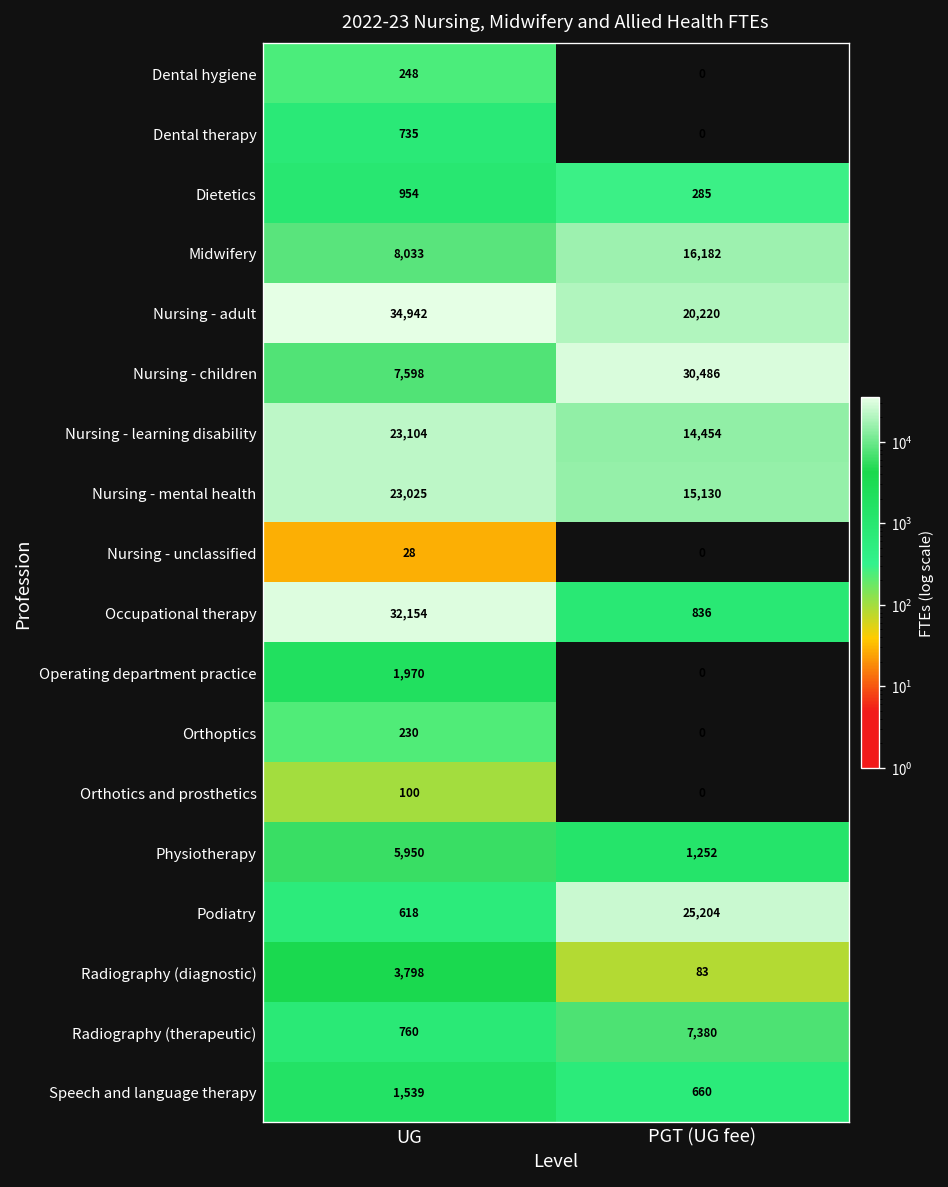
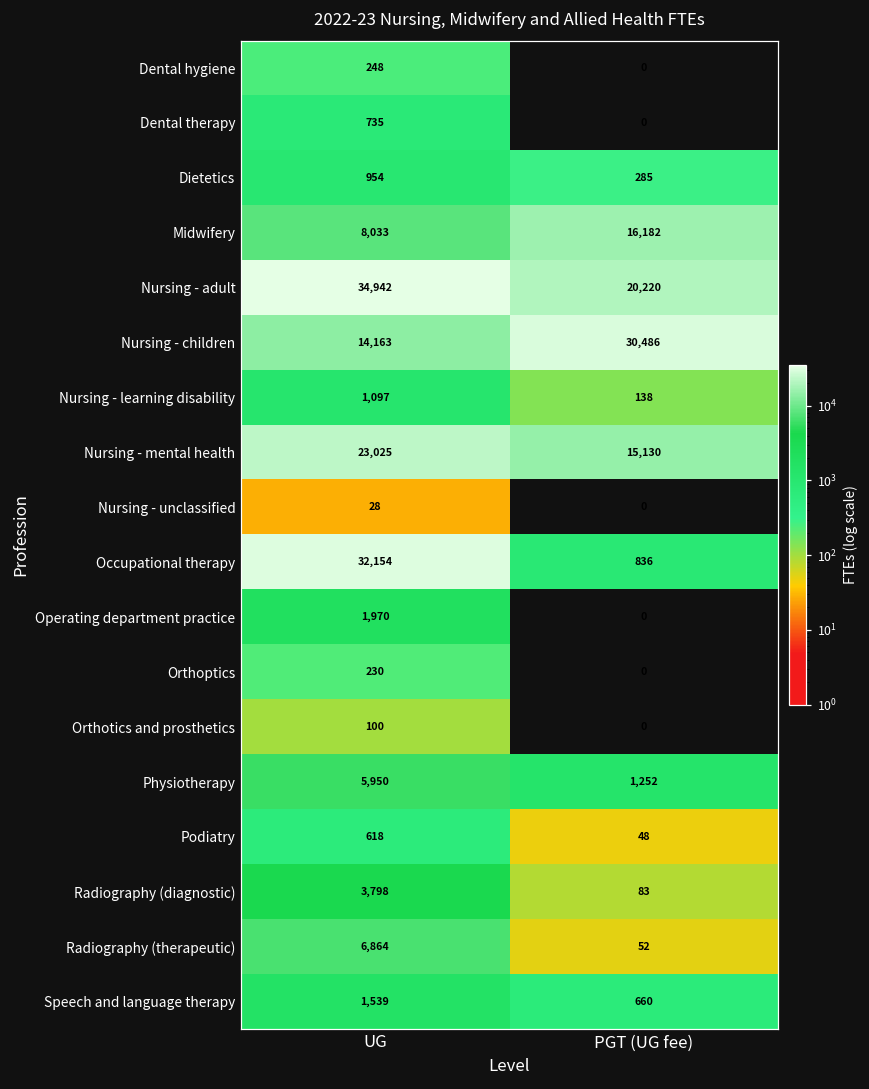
  {
    "Dental hygiene": {
      "UG": "248"
    },
    "Dental therapy": {
      "UG": "735"
    },
    "Dietetics": {
      "UG": "954",
      "PGT (UG fee)": "285"
    },
    "Midwifery": {
      "UG": "8,033",
      "PGT (UG fee)": "16,182"
    },
    "Nursing - adult": {
      "UG": "34,942",
      "PGT (UG fee)": "20,220"
    },
    "Nursing - children": {
-     "UG": "7,598",
+     "UG": "14,163",
      "PGT (UG fee)": "30,486"
    },
    "Nursing - learning disability": {
-     "UG": "23,104",
-     "PGT (UG fee)": "14,454"
+     "UG": "1,097",
+     "PGT (UG fee)": "138"
    },
    "Nursing - mental health": {
      "UG": "23,025",
      "PGT (UG fee)": "15,130"
    },
    "Nursing - unclassified": {
      "UG": "28"
    },
    "Occupational therapy": {
      "UG": "32,154",
      "PGT (UG fee)": "836"
    },
    "Operating department practice": {
      "UG": "1,970"
    },
    "Orthoptics": {
      "UG": "230"
    },
    "Orthotics and prosthetics": {
      "UG": "100"
    },
    "Physiotherapy": {
      "UG": "5,950",
      "PGT (UG fee)": "1,252"
    },
    "Podiatry": {
      "UG": "618",
-     "PGT (UG fee)": "25,204"
+     "PGT (UG fee)": "48"
    },
    "Radiography (diagnostic)": {
      "UG": "3,798",
      "PGT (UG fee)": "83"
    },
    "Radiography (therapeutic)": {
-     "UG": "760",
-     "PGT (UG fee)": "7,380"
+     "UG": "6,864",
+     "PGT (UG fee)": "52"
    },
    "Speech and language therapy": {
      "UG": "1,539",
      "PGT (UG fee)": "660"
    }
  }
